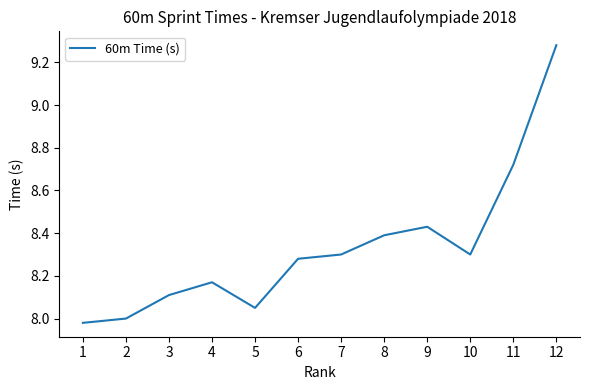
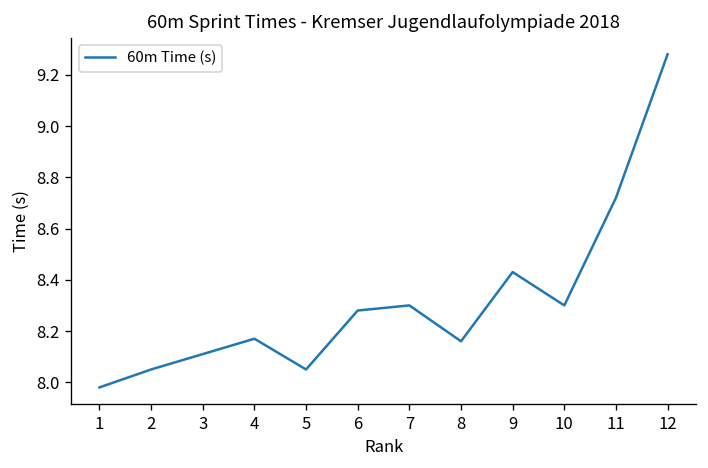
  {
    "1": 7.98,
-   "2": 8.00,
+   "2": 8.05,
    "3": 8.11,
    "4": 8.17,
    "5": 8.05,
    "6": 8.28,
    "7": 8.30,
-   "8": 8.39,
+   "8": 8.16,
    "9": 8.43,
    "10": 8.30,
    "11": 8.72,
    "12": 9.28
  }
